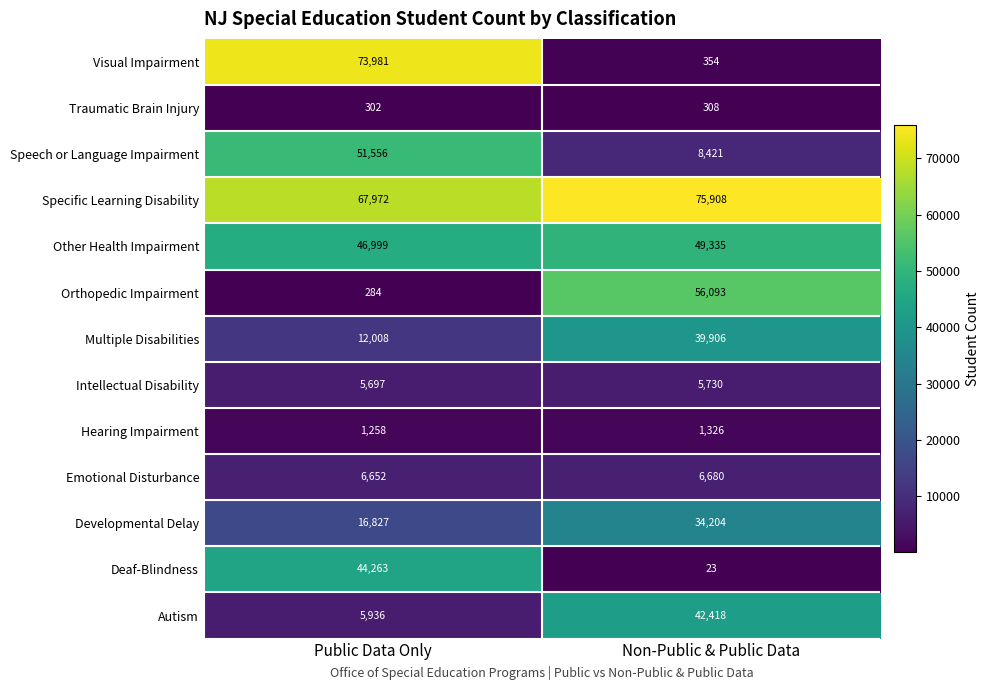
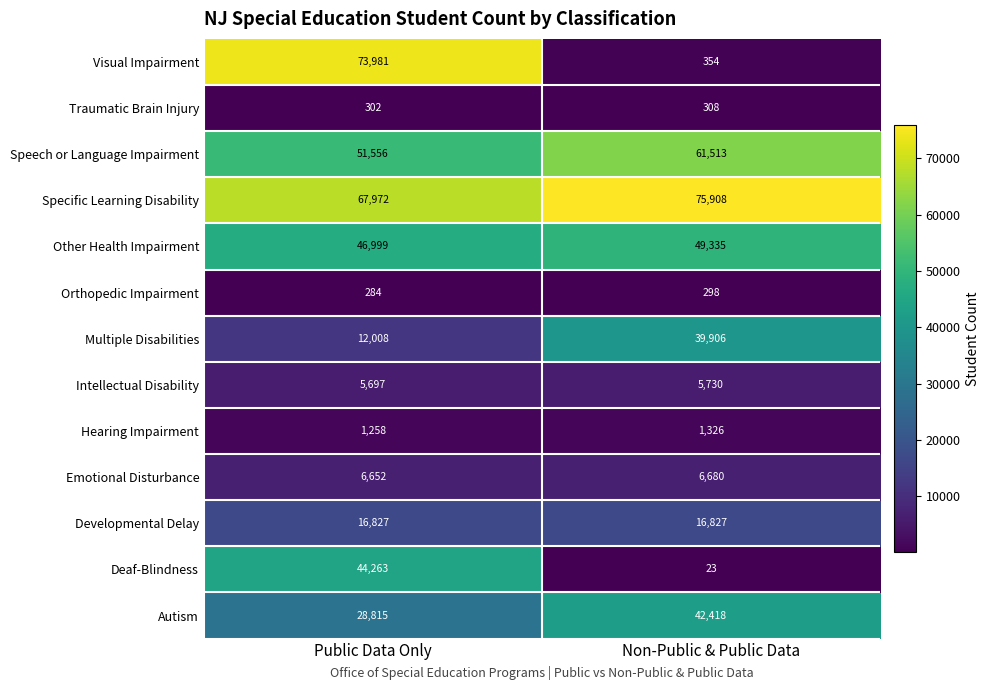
  {
    "Visual Impairment": {
      "Public Data Only": "73,981",
      "Non-Public & Public Data": "354"
    },
    "Traumatic Brain Injury": {
      "Public Data Only": "302",
      "Non-Public & Public Data": "308"
    },
    "Speech or Language Impairment": {
      "Public Data Only": "51,556",
-     "Non-Public & Public Data": "8,421"
+     "Non-Public & Public Data": "61,513"
    },
    "Specific Learning Disability": {
      "Public Data Only": "67,972",
      "Non-Public & Public Data": "75,908"
    },
    "Other Health Impairment": {
      "Public Data Only": "46,999",
      "Non-Public & Public Data": "49,335"
    },
    "Orthopedic Impairment": {
      "Public Data Only": "284",
-     "Non-Public & Public Data": "56,093"
+     "Non-Public & Public Data": "298"
    },
    "Multiple Disabilities": {
      "Public Data Only": "12,008",
      "Non-Public & Public Data": "39,906"
    },
    "Intellectual Disability": {
      "Public Data Only": "5,697",
      "Non-Public & Public Data": "5,730"
    },
    "Hearing Impairment": {
      "Public Data Only": "1,258",
      "Non-Public & Public Data": "1,326"
    },
    "Emotional Disturbance": {
      "Public Data Only": "6,652",
      "Non-Public & Public Data": "6,680"
    },
    "Developmental Delay": {
      "Public Data Only": "16,827",
-     "Non-Public & Public Data": "34,204"
+     "Non-Public & Public Data": "16,827"
    },
    "Deaf-Blindness": {
      "Public Data Only": "44,263",
      "Non-Public & Public Data": "23"
    },
    "Autism": {
-     "Public Data Only": "5,936",
+     "Public Data Only": "28,815",
      "Non-Public & Public Data": "42,418"
    }
  }
